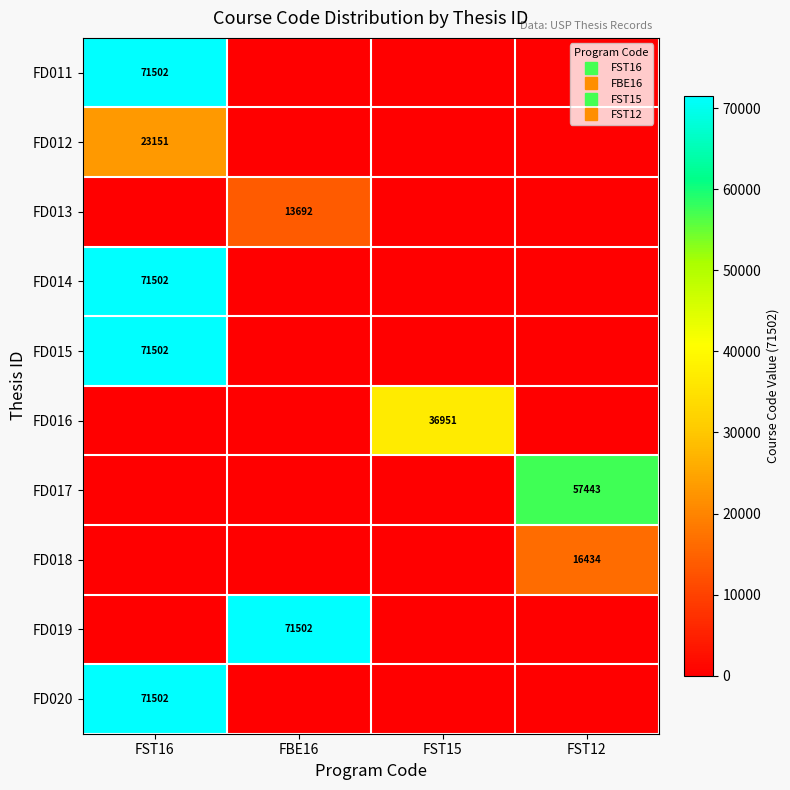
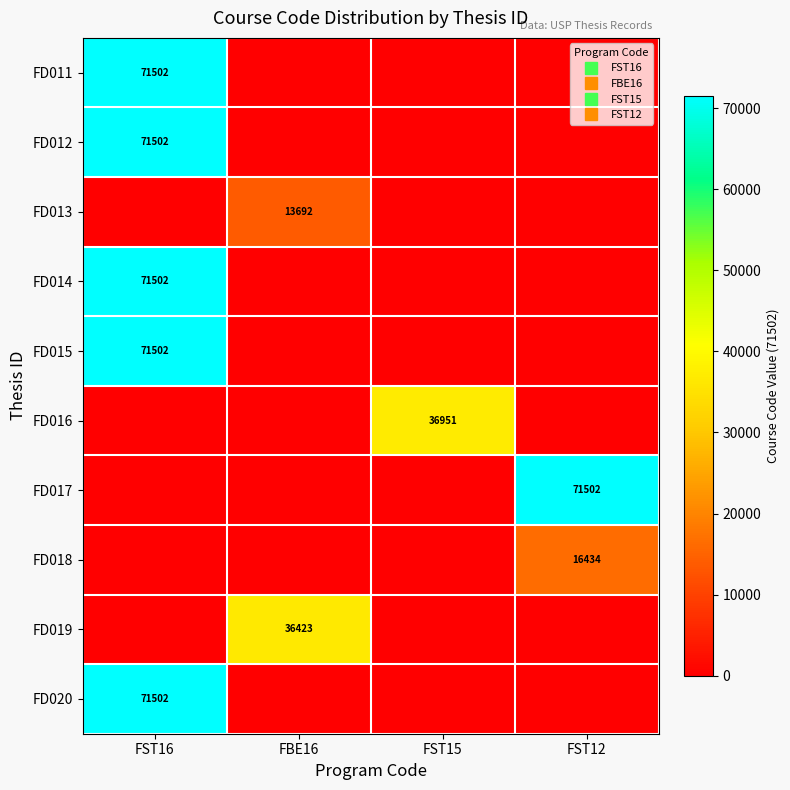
  {
    "FD011": {
      "FST16": 71502
    },
    "FD012": {
-     "FST16": 23151
+     "FST16": 71502
    },
    "FD013": {
      "FBE16": 13692
    },
    "FD014": {
      "FST16": 71502
    },
    "FD015": {
      "FST16": 71502
    },
    "FD016": {
      "FST15": 36951
    },
    "FD017": {
-     "FST12": 57443
+     "FST12": 71502
    },
    "FD018": {
      "FST12": 16434
    },
    "FD019": {
-     "FBE16": 71502
+     "FBE16": 36423
    },
    "FD020": {
      "FST16": 71502
    }
  }
